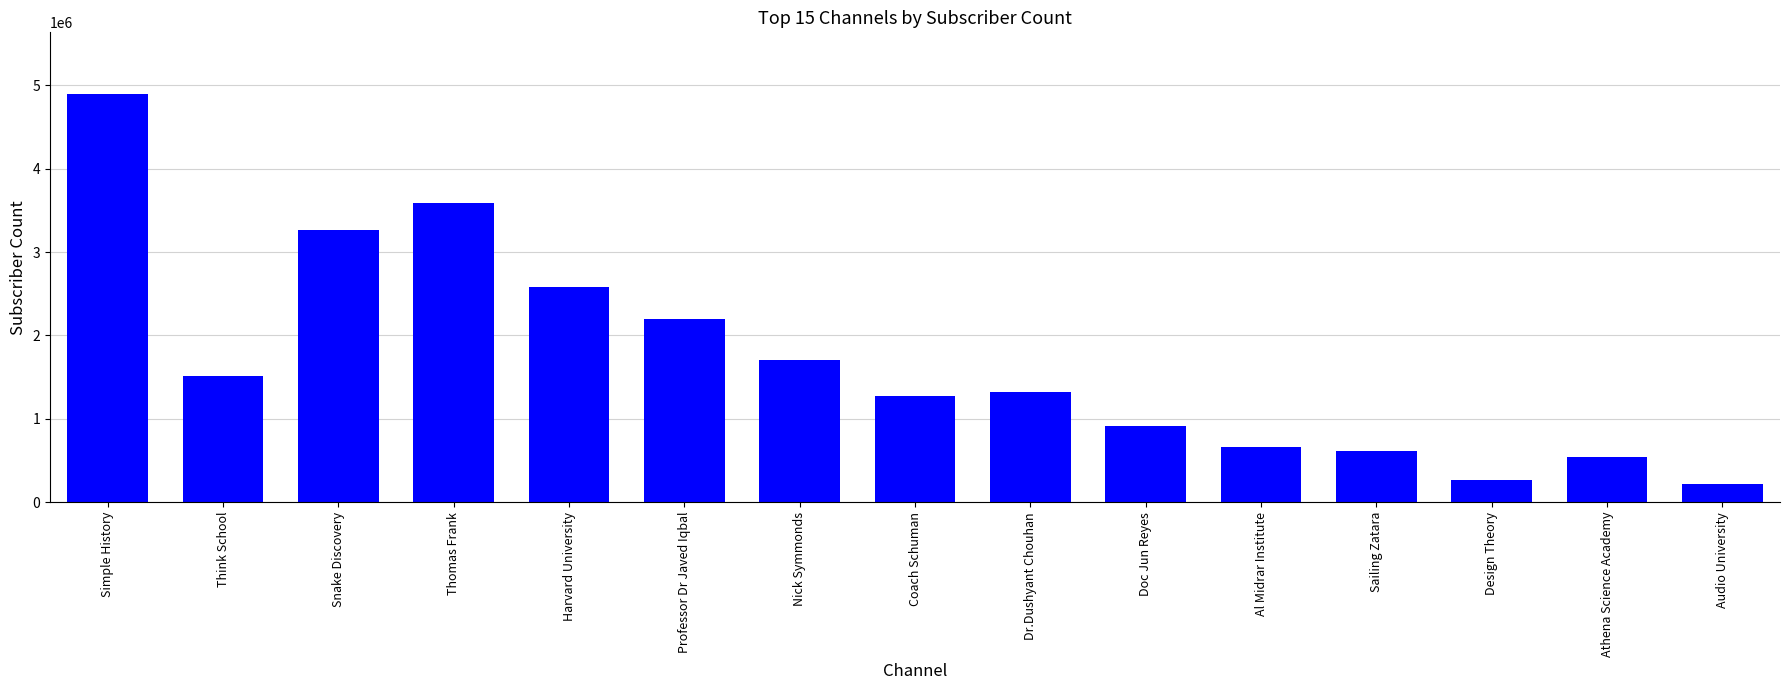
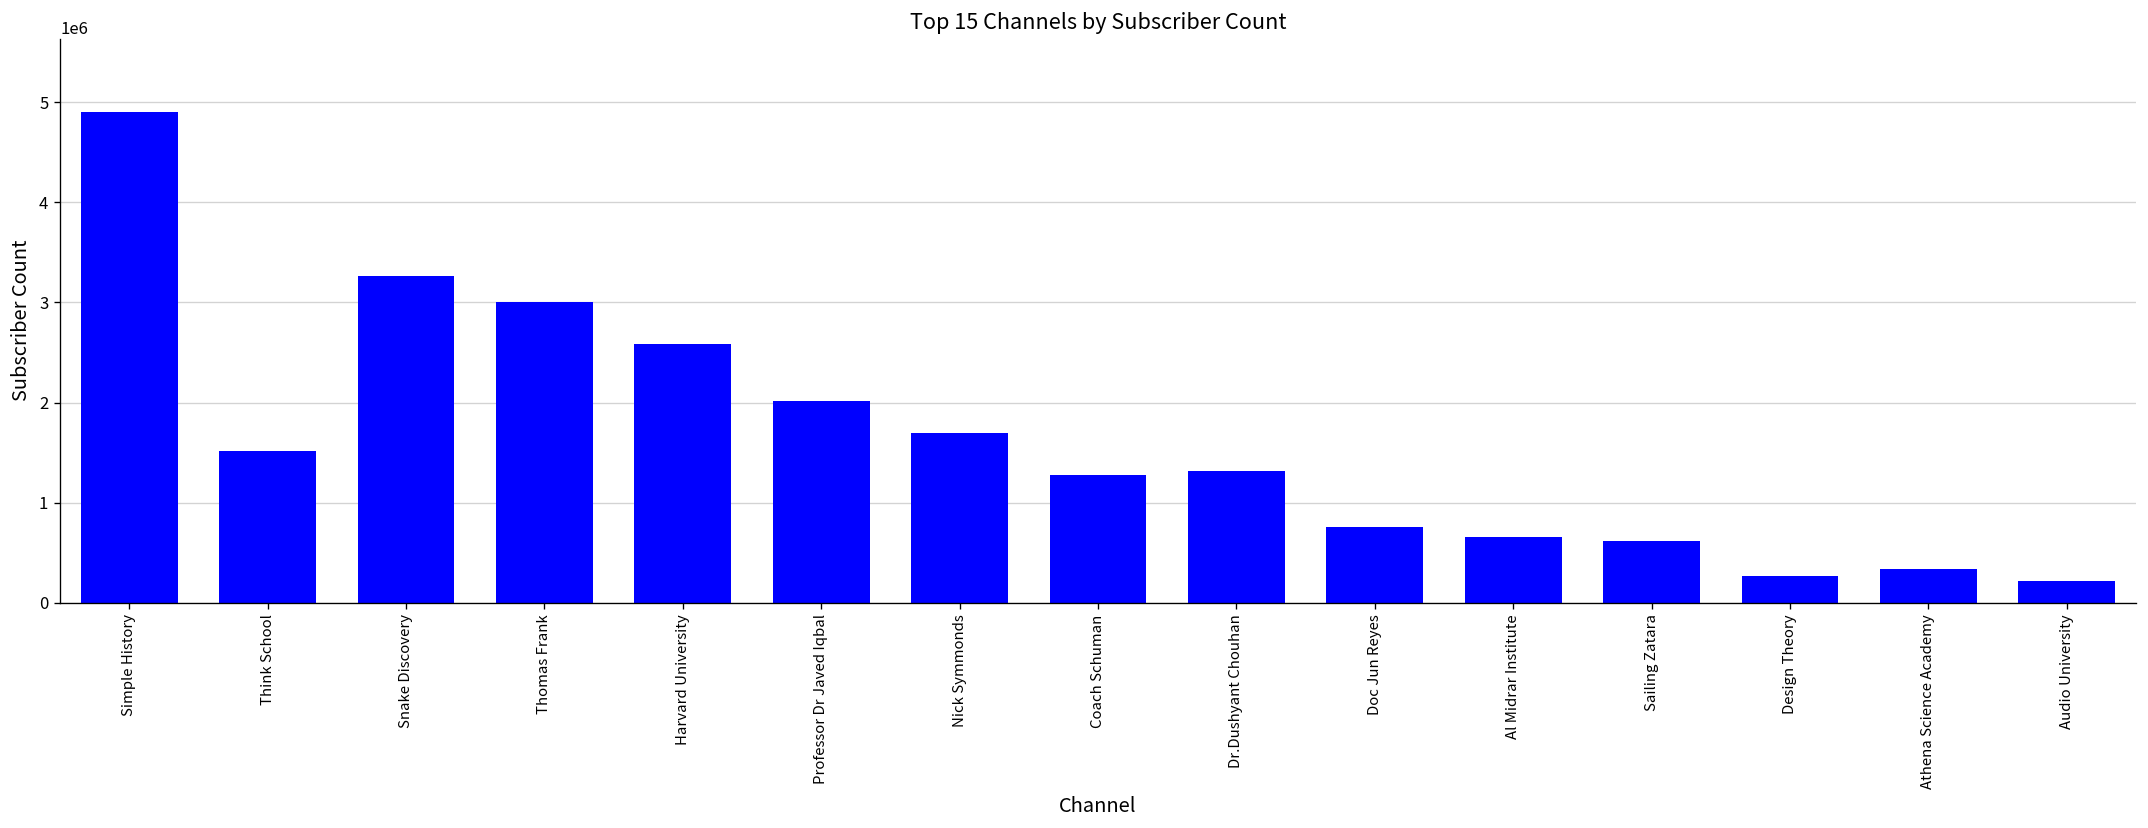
  {
    "Simple History": 4900000,
    "Think School": 1500000,
    "Snake Discovery": 3300000,
-   "Thomas Frank": 3600000,
+   "Thomas Frank": 3000000,
    "Harvard University": 2600000,
-   "Professor Dr Javed Iqbal": 2200000,
+   "Professor Dr Javed Iqbal": 2000000,
    "Nick Symmonds": 1700000,
    "Coach Schuman": 1300000,
    "Dr.Dushyant Chouhan": 1300000,
-   "Doc Jun Reyes": 900000,
+   "Doc Jun Reyes": 800000,
    "Al Midrar Institute": 700000,
    "Sailing Zatara": 600000,
    "Design Theory": 300000,
-   "Athena Science Academy": 500000,
+   "Athena Science Academy": 300000,
    "Audio University": 200000
  }
